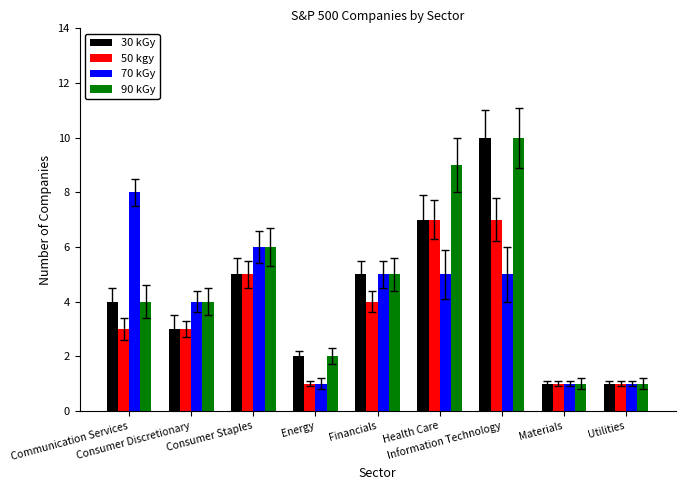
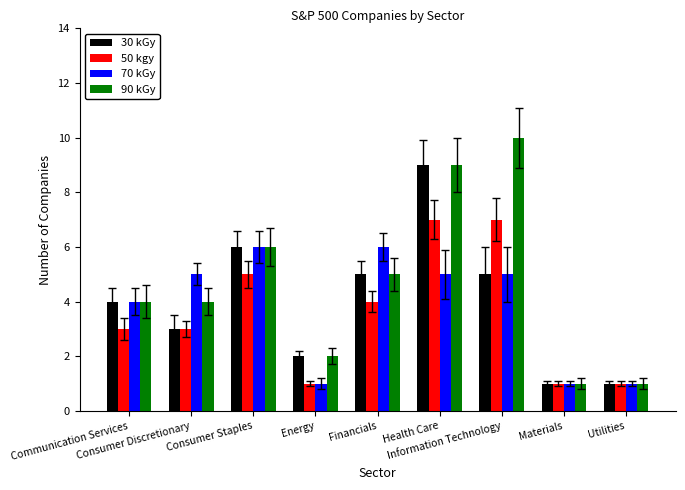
  {
    "30 kGy": {
      "Communication Services": 4,
      "Consumer Discretionary": 3,
-     "Consumer Staples": 5,
+     "Consumer Staples": 6,
      "Energy": 2,
      "Financials": 5,
-     "Health Care": 7,
-     "Information Technology": 10,
+     "Health Care": 9,
+     "Information Technology": 5,
      "Materials": 1,
      "Utilities": 1
    },
    "50 kgy": {
      "Communication Services": 3,
      "Consumer Discretionary": 3,
      "Consumer Staples": 5,
      "Energy": 1,
      "Financials": 4,
      "Health Care": 7,
      "Information Technology": 7,
      "Materials": 1,
      "Utilities": 1
    },
    "70 kGy": {
-     "Communication Services": 8,
-     "Consumer Discretionary": 4,
+     "Communication Services": 4,
+     "Consumer Discretionary": 5,
      "Consumer Staples": 6,
      "Energy": 1,
-     "Financials": 5,
+     "Financials": 6,
      "Health Care": 5,
      "Information Technology": 5,
      "Materials": 1,
      "Utilities": 1
    },
    "90 kGy": {
      "Communication Services": 4,
      "Consumer Discretionary": 4,
      "Consumer Staples": 6,
      "Energy": 2,
      "Financials": 5,
      "Health Care": 9,
      "Information Technology": 10,
      "Materials": 1,
      "Utilities": 1
    }
  }
